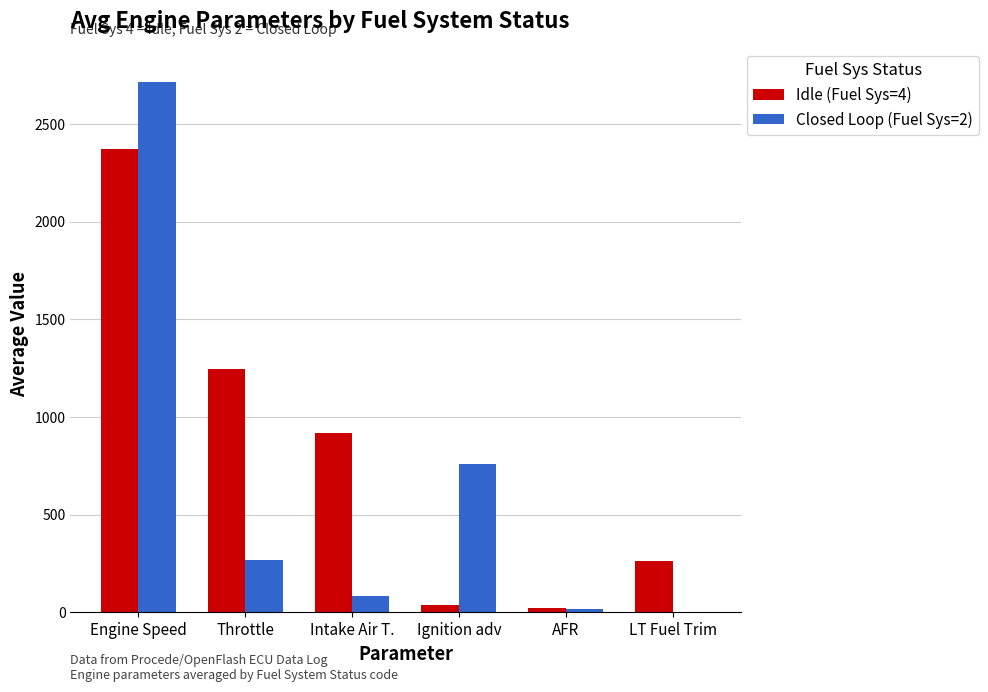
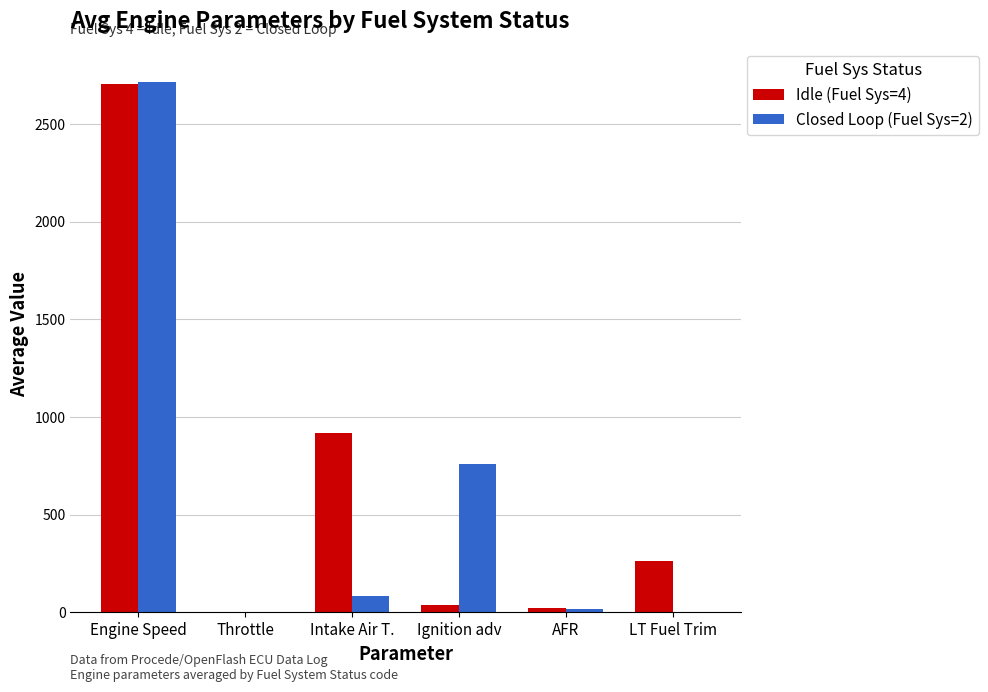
  {
    "Idle (Fuel Sys=4)": {
-     "Engine Speed": 2370,
-     "Throttle": 1250,
+     "Engine Speed": 2700,
+     "Throttle": 0,
      "Intake Air T.": 920,
      "Ignition adv": 40,
      "AFR": 20,
      "LT Fuel Trim": 260
    },
    "Closed Loop (Fuel Sys=2)": {
      "Engine Speed": 2710,
-     "Throttle": 270,
+     "Throttle": 0,
      "Intake Air T.": 80,
      "Ignition adv": 760,
      "AFR": 10
    }
  }
